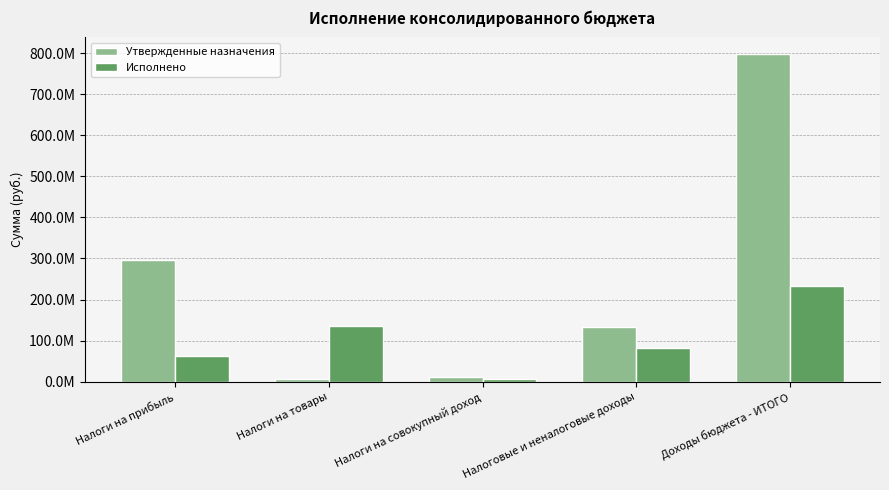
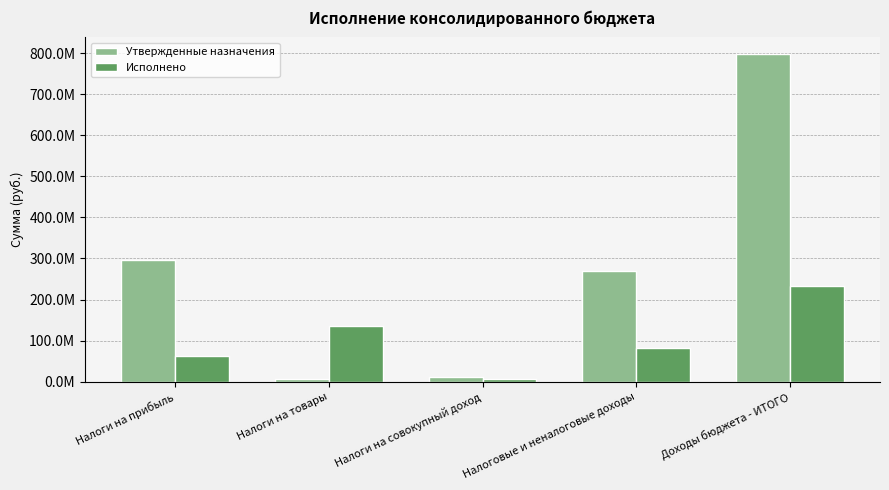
  {
    "Утвержденные назначения": {
      "Налоги на прибыль": 300000000,
      "Налоги на товары": 10000000,
      "Налоги на совокупный доход": 10000000,
-     "Налоговые и неналоговые доходы": 130000000,
+     "Налоговые и неналоговые доходы": 270000000,
      "Доходы бюджета - ИТОГО": 800000000
    },
    "Исполнено": {
      "Налоги на прибыль": 60000000,
      "Налоги на товары": 140000000,
      "Налоговые и неналоговые доходы": 80000000,
      "Доходы бюджета - ИТОГО": 230000000
    }
  }
